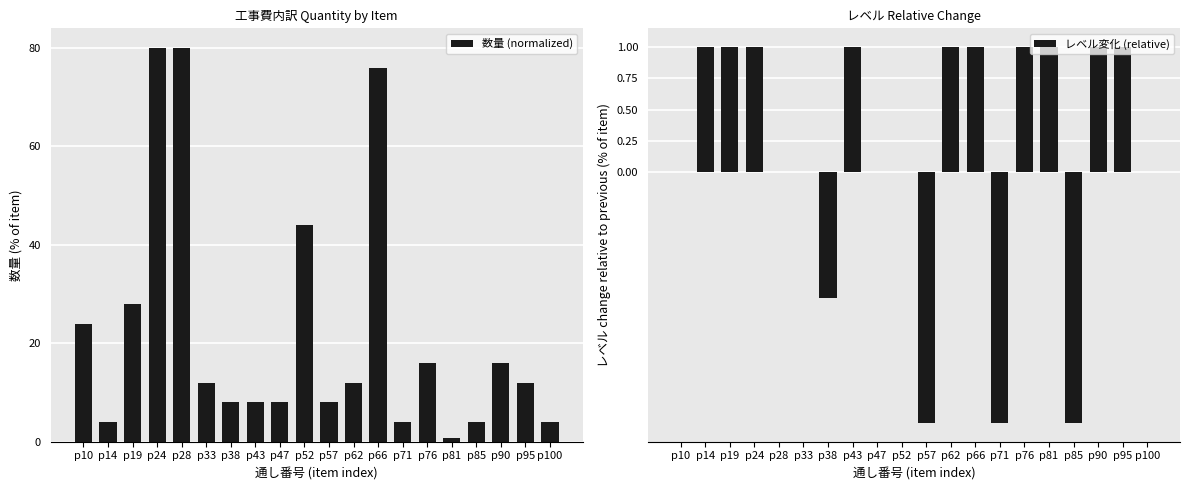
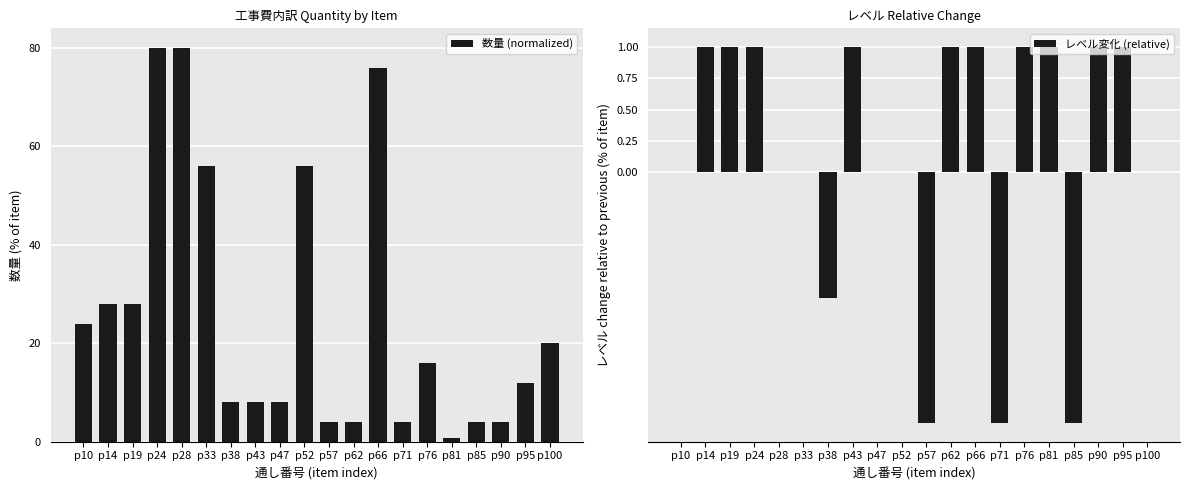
  {
    "工事費内訳 Quantity by Item": {
      "p10": 24,
-     "p14": 4,
+     "p14": 28,
      "p19": 28,
      "p24": 80,
      "p28": 80,
-     "p33": 12,
+     "p33": 56,
      "p38": 8,
      "p43": 8,
      "p47": 8,
-     "p52": 44,
-     "p57": 8,
-     "p62": 12,
+     "p52": 56,
+     "p57": 4,
+     "p62": 4,
      "p66": 76,
      "p71": 4,
      "p76": 16,
      "p81": 1,
      "p85": 4,
-     "p90": 16,
+     "p90": 4,
      "p95": 12,
-     "p100": 4
+     "p100": 20
    },
    "レベル Relative Change": {
      "p10": 0.00,
      "p14": 1.00,
      "p19": 1.00,
      "p24": 1.00,
      "p28": 0.00,
      "p33": 0.00,
      "p38": -1.00,
      "p43": 1.00,
      "p47": 0.00,
      "p52": 0.00,
      "p57": -2.00,
      "p62": 1.00,
      "p66": 1.00,
      "p71": -2.00,
      "p76": 1.00,
      "p85": -2.00,
      "p100": 0.00
    }
  }
